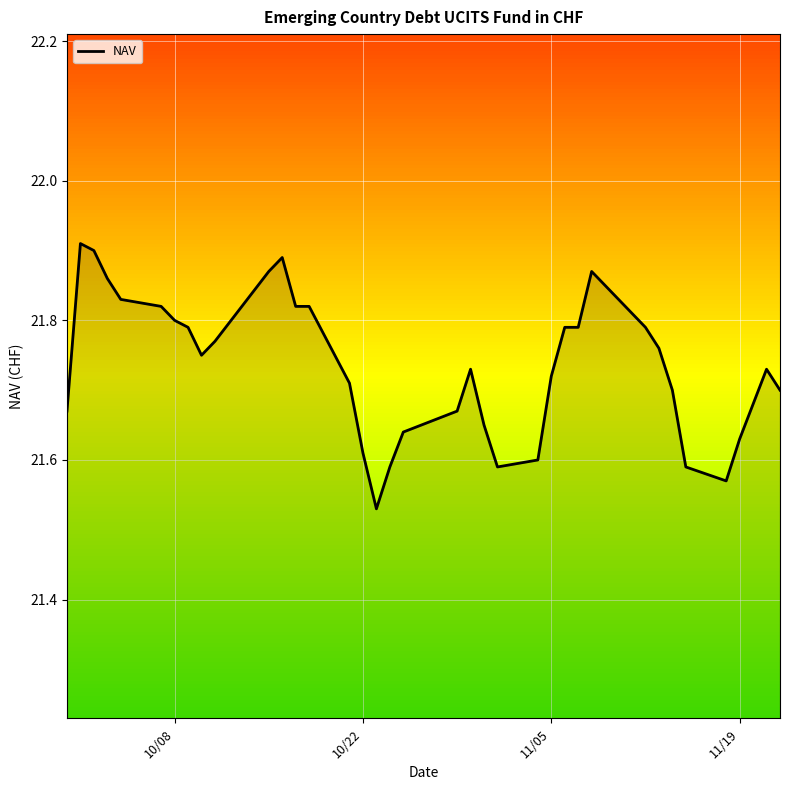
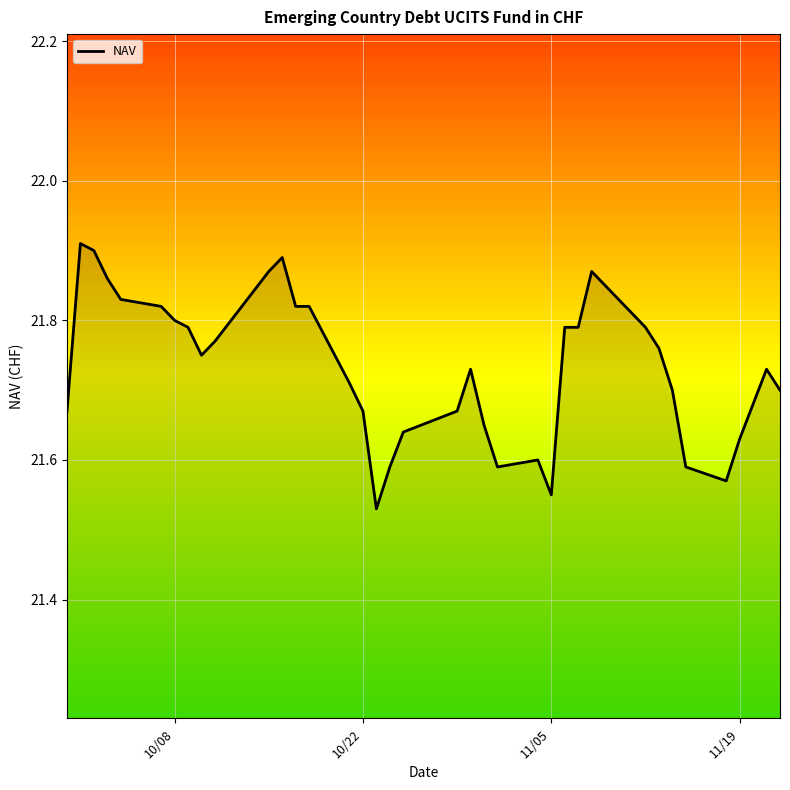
  {
    "10/08": 21.80,
-   "10/22": 21.61,
-   "11/05": 21.72,
+   "10/22": 21.67,
+   "11/05": 21.55,
    "11/19": 21.63
  }
